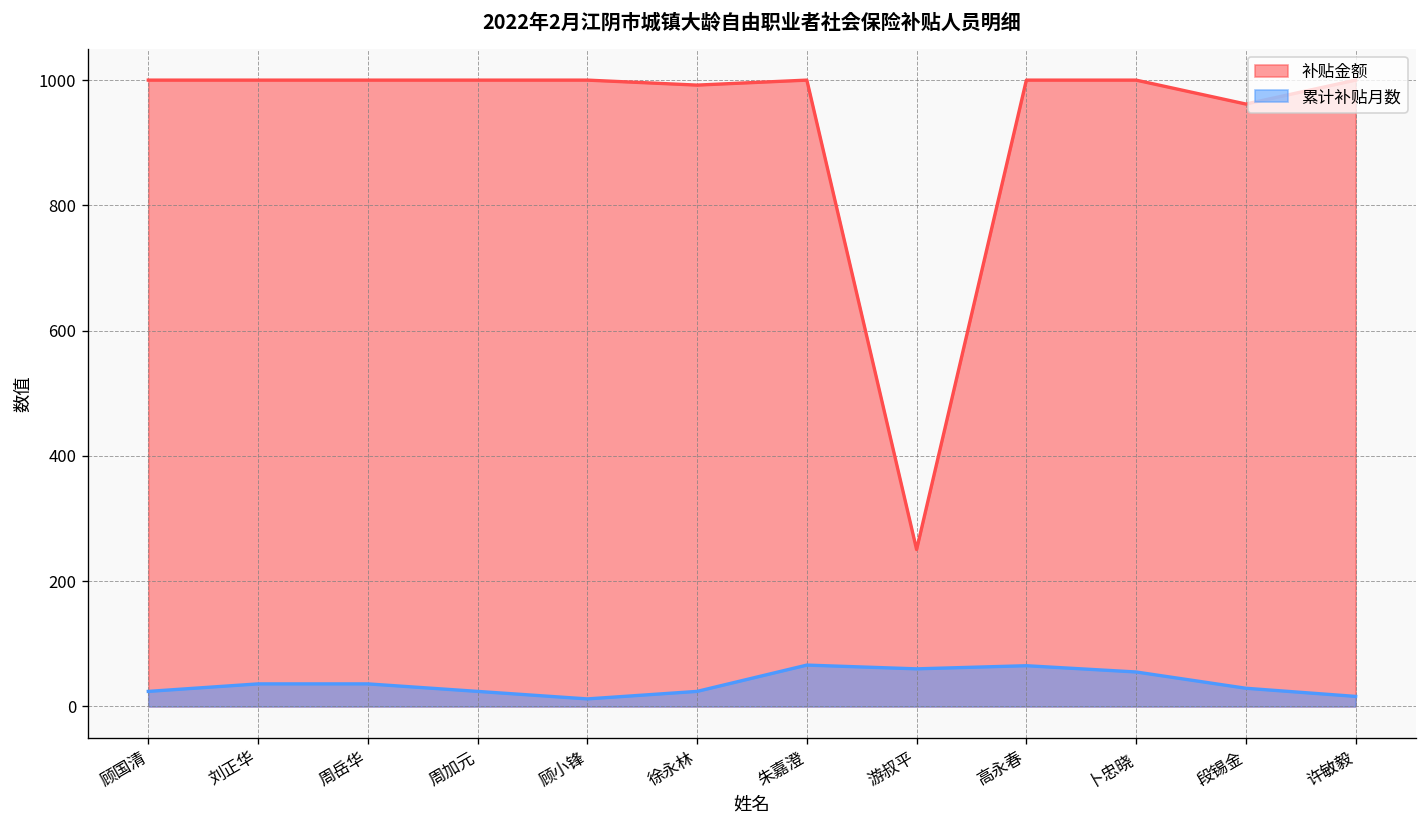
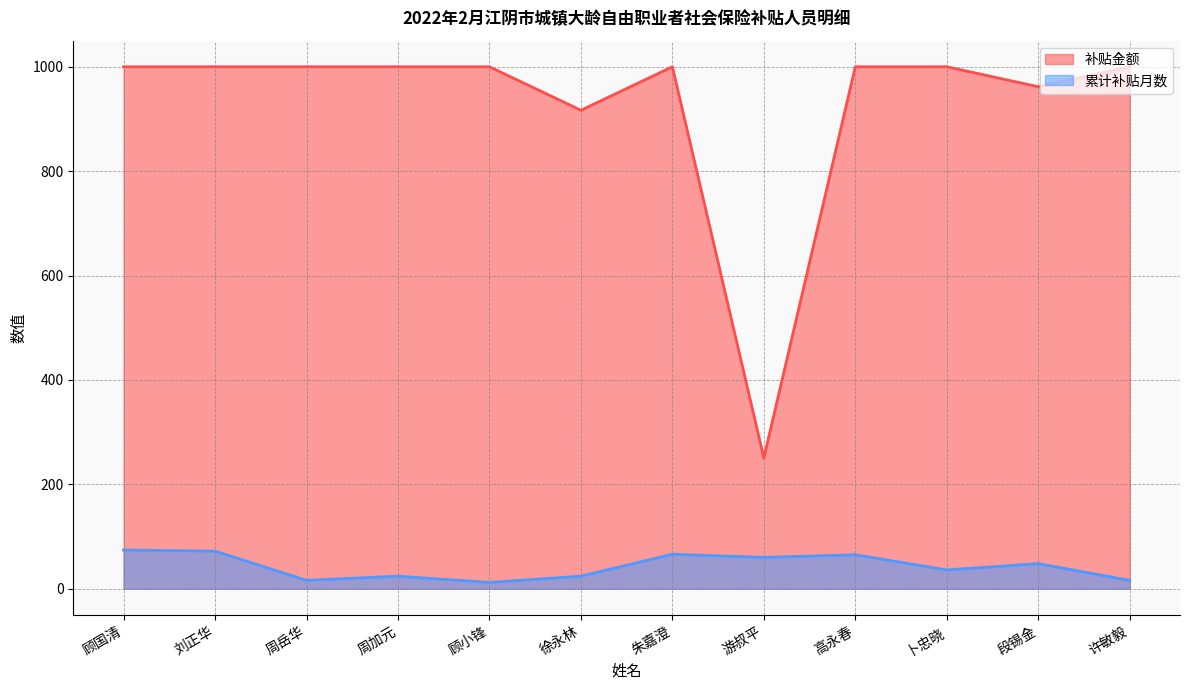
  {
    "补贴金额": {
      "顾国清": 1000,
      "刘正华": 1000,
      "周岳华": 1000,
      "周加元": 1000,
      "顾小锋": 1000,
-     "徐永林": 990,
+     "徐永林": 920,
      "朱嘉澄": 1000,
      "游叔平": 250,
      "高永春": 1000,
      "卜忠晓": 1000,
      "段锡金": 960
    },
    "累计补贴月数": {
-     "顾国清": 20,
-     "刘正华": 40,
-     "周岳华": 40,
+     "顾国清": 70,
+     "刘正华": 70,
+     "周岳华": 20,
      "周加元": 20,
      "顾小锋": 10,
      "徐永林": 20,
      "朱嘉澄": 70,
      "游叔平": 60,
      "高永春": 70,
-     "卜忠晓": 60,
-     "段锡金": 30,
+     "卜忠晓": 40,
+     "段锡金": 50,
      "许敏毅": 20
    }
  }
